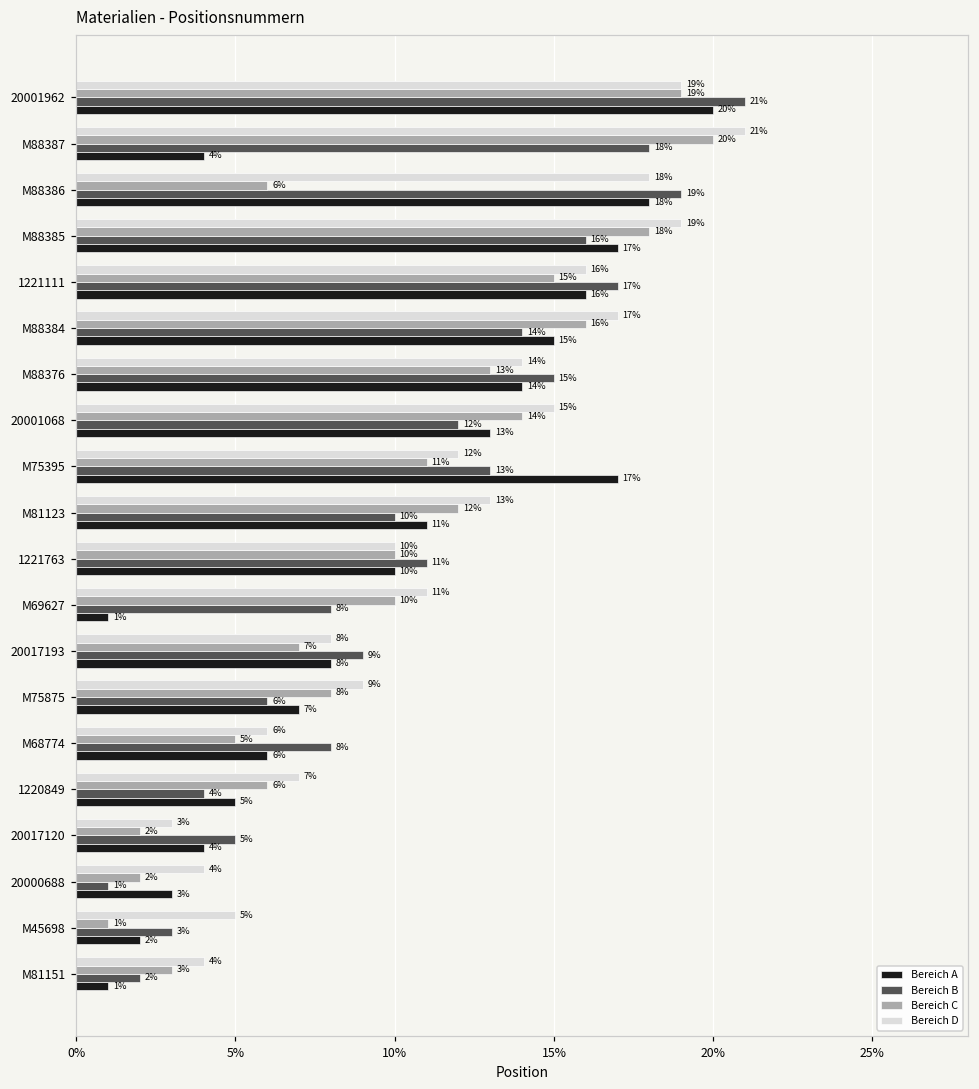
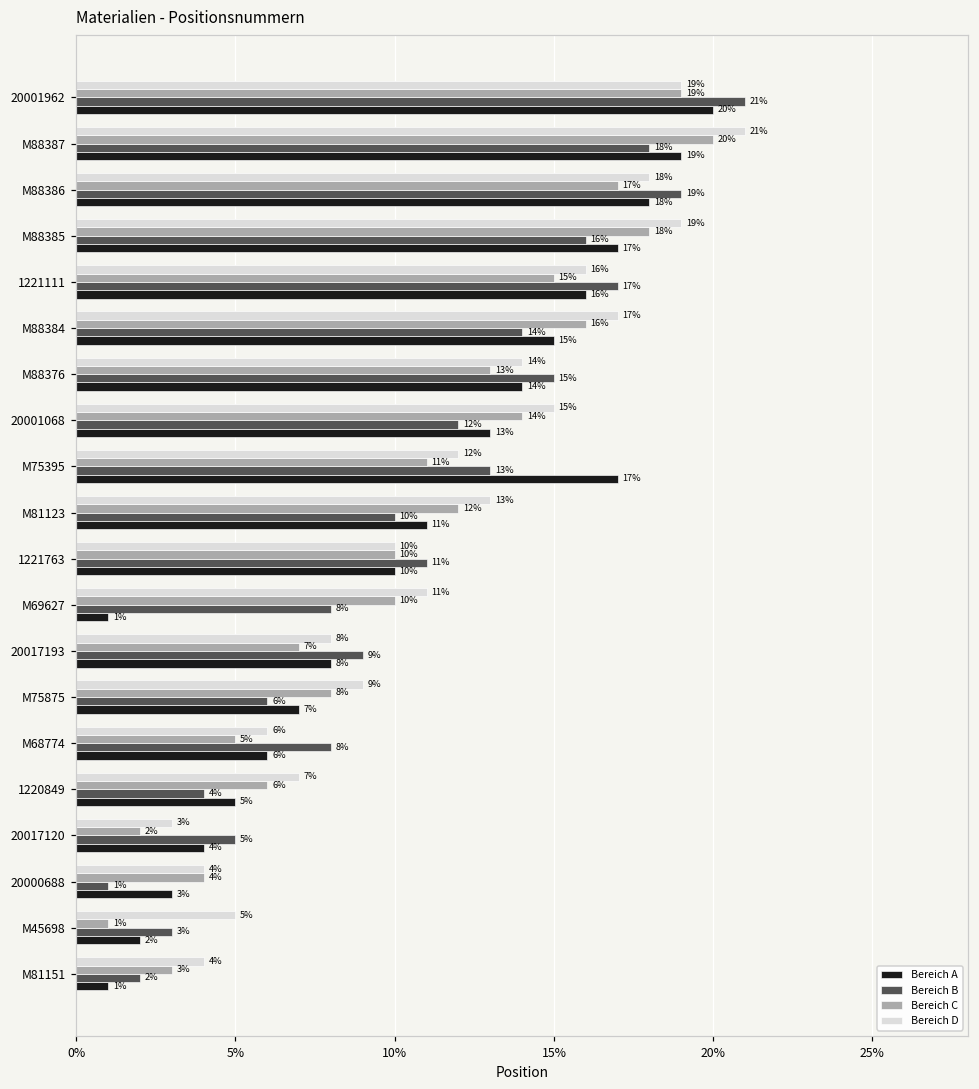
  {
    "Bereich A": {
      "20001962": "20%",
-     "M88387": "4%",
+     "M88387": "19%",
      "M88386": "18%",
      "M88385": "17%",
      "1221111": "16%",
      "M88384": "15%",
      "M88376": "14%",
      "20001068": "13%",
      "M75395": "17%",
      "M81123": "11%",
      "1221763": "10%",
      "M69627": "1%",
      "20017193": "8%",
      "M75875": "7%",
      "M68774": "6%",
      "1220849": "5%",
      "20017120": "4%",
      "20000688": "3%",
      "M45698": "2%",
      "M81151": "1%"
    },
    "Bereich B": {
      "20001962": "21%",
      "M88387": "18%",
      "M88386": "19%",
      "M88385": "16%",
      "1221111": "17%",
      "M88384": "14%",
      "M88376": "15%",
      "20001068": "12%",
      "M75395": "13%",
      "M81123": "10%",
      "1221763": "11%",
      "M69627": "8%",
      "20017193": "9%",
      "M75875": "6%",
      "M68774": "8%",
      "1220849": "4%",
      "20017120": "5%",
      "20000688": "1%",
      "M45698": "3%",
      "M81151": "2%"
    },
    "Bereich C": {
      "M88387": "20%",
-     "M88386": "6%",
+     "M88386": "17%",
      "M88385": "18%",
      "1221111": "15%",
      "M88384": "16%",
      "M88376": "13%",
      "20001068": "14%",
      "M75395": "11%",
      "M81123": "12%",
      "M69627": "10%",
      "20017193": "7%",
      "M75875": "8%",
      "M68774": "5%",
      "1220849": "6%",
      "20017120": "2%",
-     "20000688": "2%",
+     "20000688": "4%",
      "M45698": "1%",
      "M81151": "3%"
    },
    "Bereich D": {
      "M88387": "21%",
      "M88386": "18%",
      "M88385": "19%",
      "1221111": "16%",
      "M88384": "17%",
      "M88376": "14%",
      "20001068": "15%",
      "M75395": "12%",
      "M81123": "13%",
      "M69627": "11%",
      "20017193": "8%",
      "M75875": "9%",
      "M68774": "6%",
      "1220849": "7%",
      "20017120": "3%",
      "M45698": "5%",
      "M81151": "4%"
    }
  }
